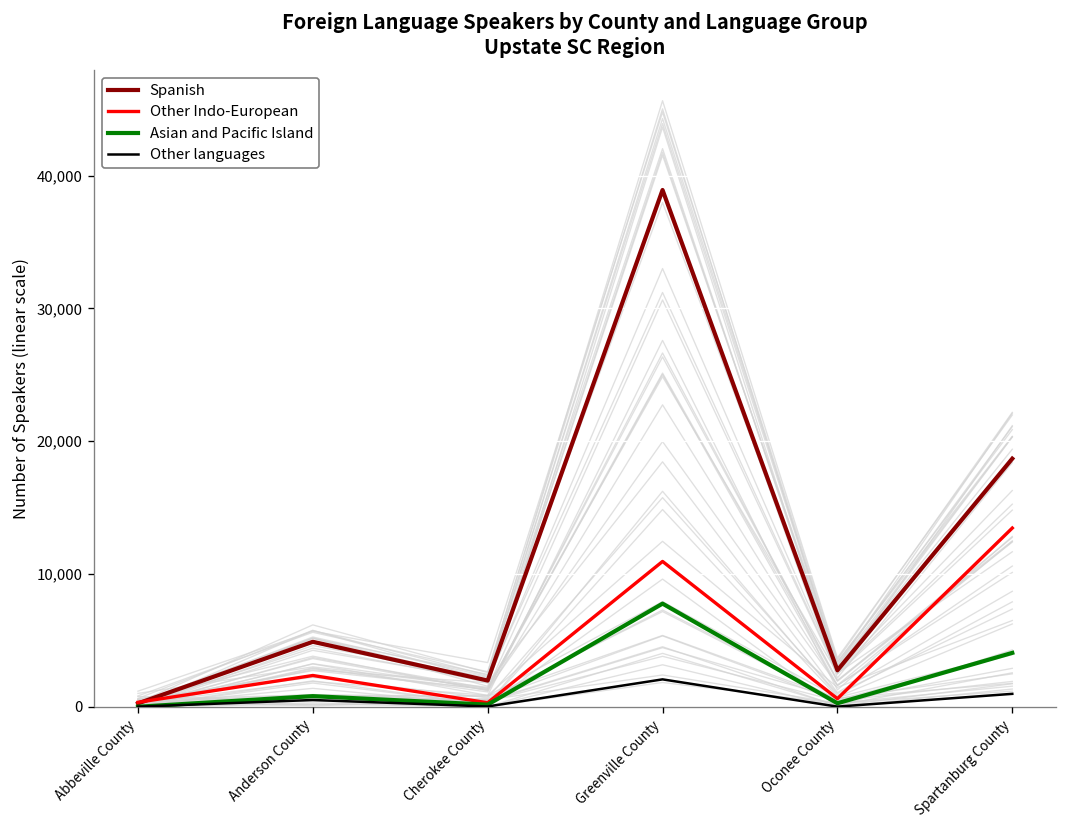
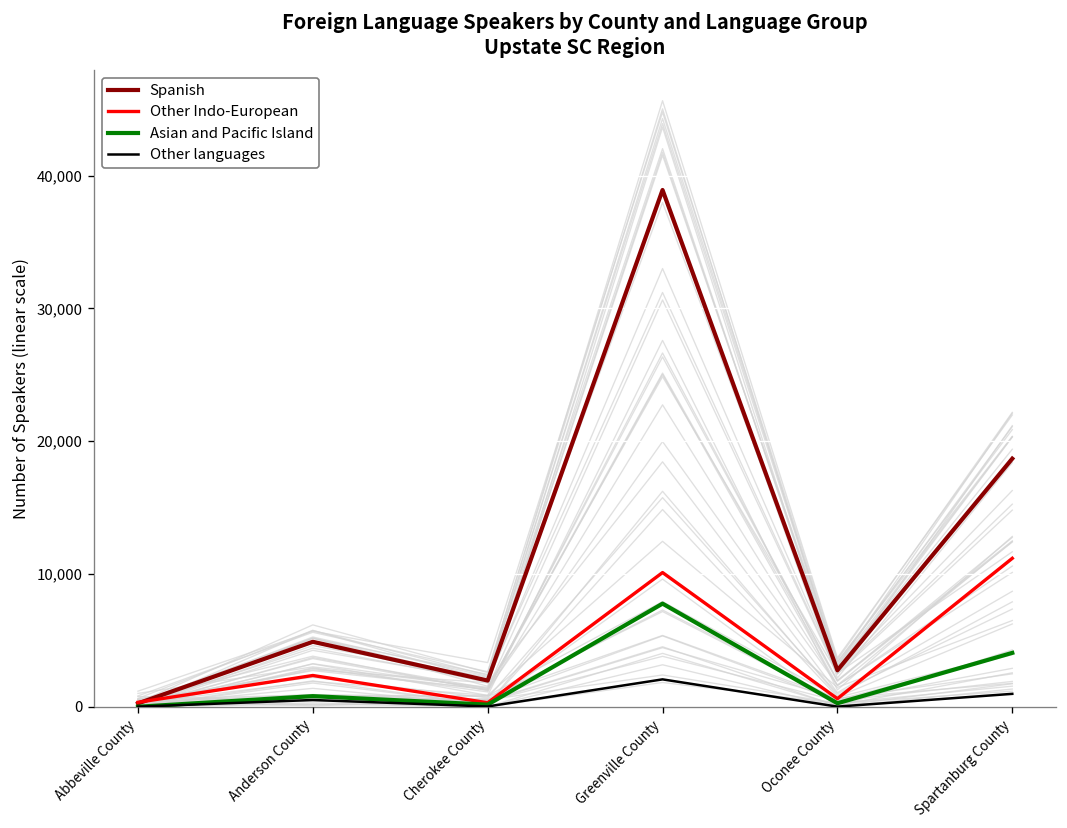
  {
    "Spanish": {
      "Spartanburg County": "18,700"
    },
    "Other Indo-European": {
-     "Greenville County": "10,900",
-     "Spartanburg County": "13,500"
+     "Greenville County": "10,100",
+     "Spartanburg County": "11,200"
    },
    "Other languages": {
      "Greenville County": "2,100"
    }
  }
